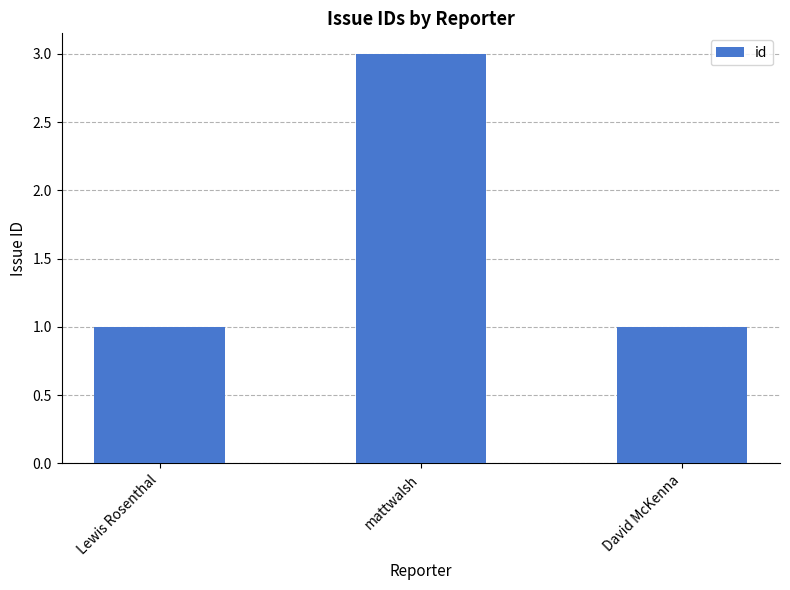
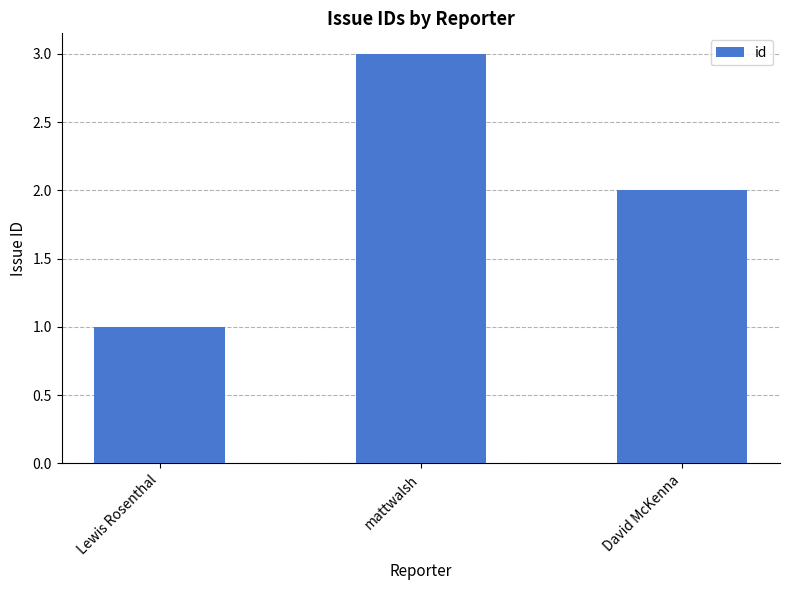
  {
    "Lewis Rosenthal": 1,
    "mattwalsh": 3,
-   "David McKenna": 1
+   "David McKenna": 2
  }
